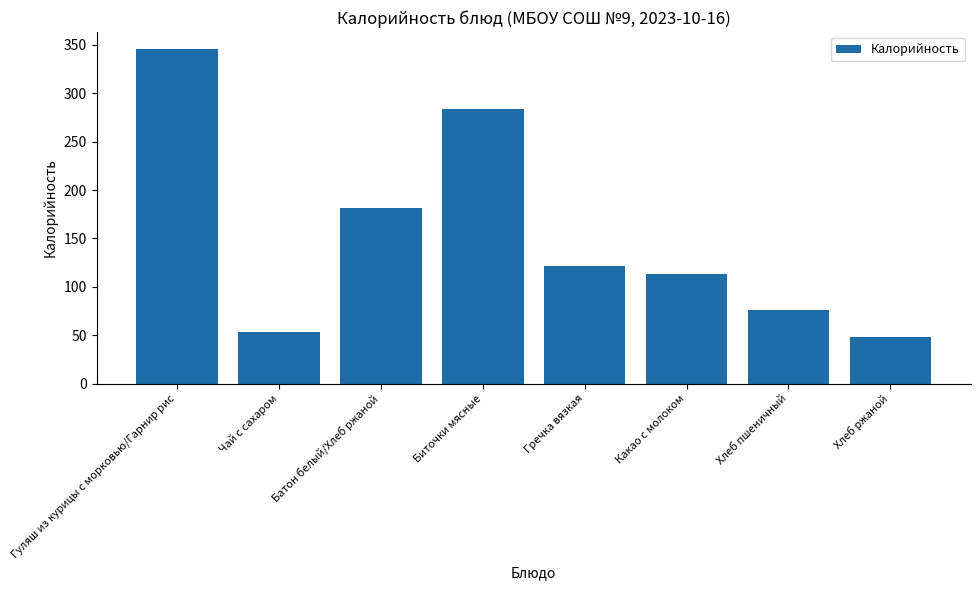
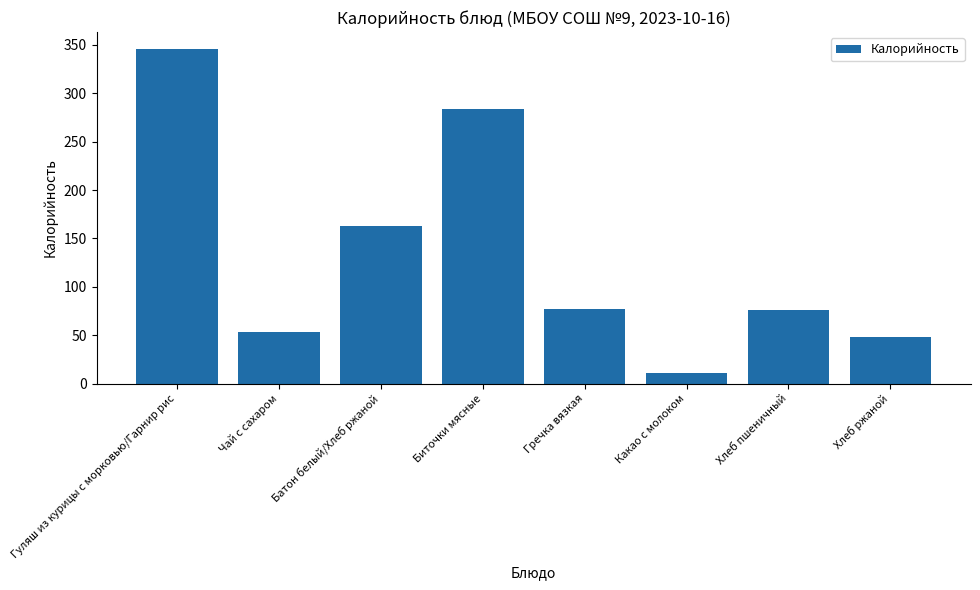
  {
    "Гуляш из курицы с морковью/Гарнир рис": 350,
    "Чай с сахаром": 50,
-   "Батон белый/Хлеб ржаной": 180,
+   "Батон белый/Хлеб ржаной": 160,
    "Биточки мясные": 280,
-   "Гречка вязкая": 120,
-   "Какао с молоком": 110,
+   "Гречка вязкая": 80,
+   "Какао с молоком": 10,
    "Хлеб пшеничный": 80,
    "Хлеб ржаной": 50
  }
